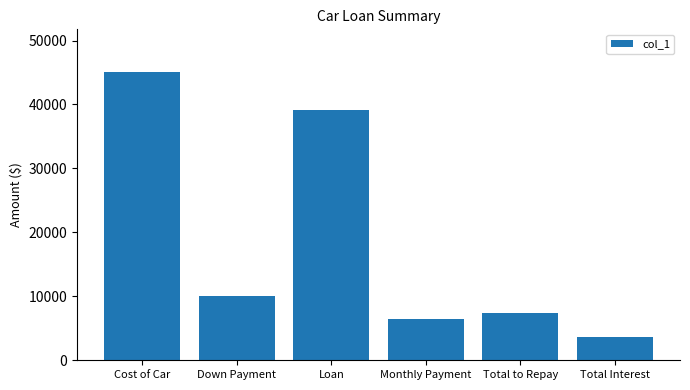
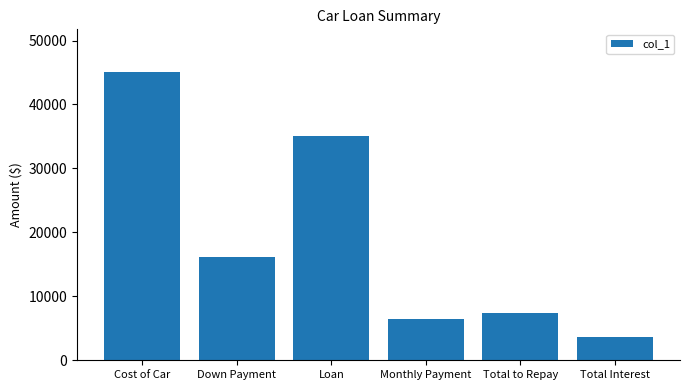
  {
    "Cost of Car": 45000,
-   "Down Payment": 10000,
-   "Loan": 39000,
+   "Down Payment": 16000,
+   "Loan": 35000,
    "Monthly Payment": 6000,
    "Total to Repay": 7000,
    "Total Interest": 4000
  }
